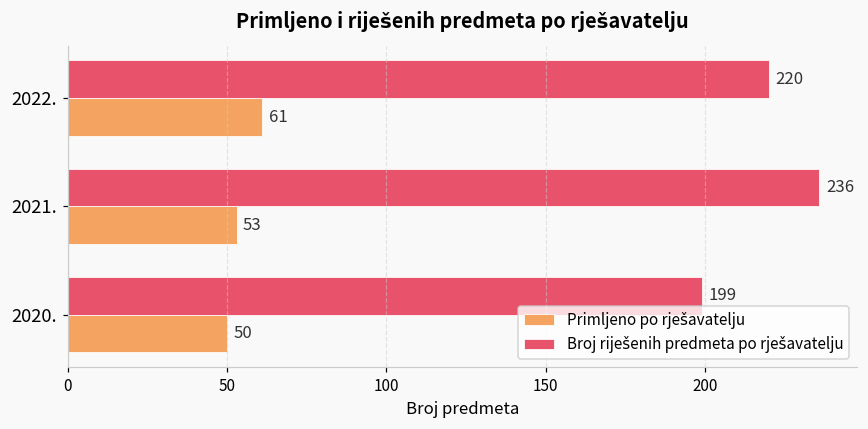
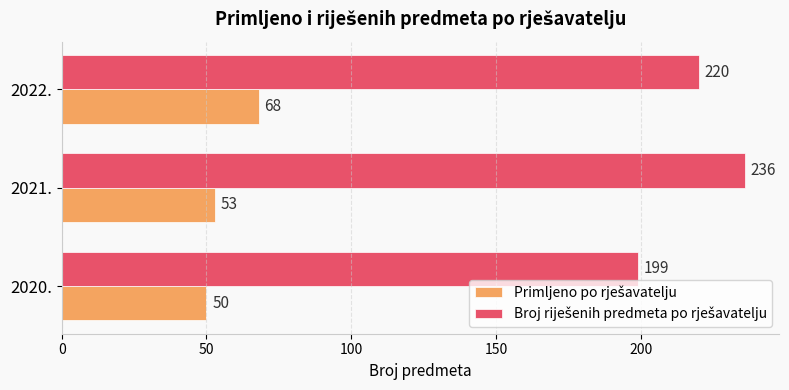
  {
    "Primljeno po rješavatelju": {
-     "2022.": 61,
+     "2022.": 68,
      "2021.": 53,
      "2020.": 50
    },
    "Broj riješenih predmeta po rješavatelju": {
      "2022.": 220,
      "2021.": 236,
      "2020.": 199
    }
  }
